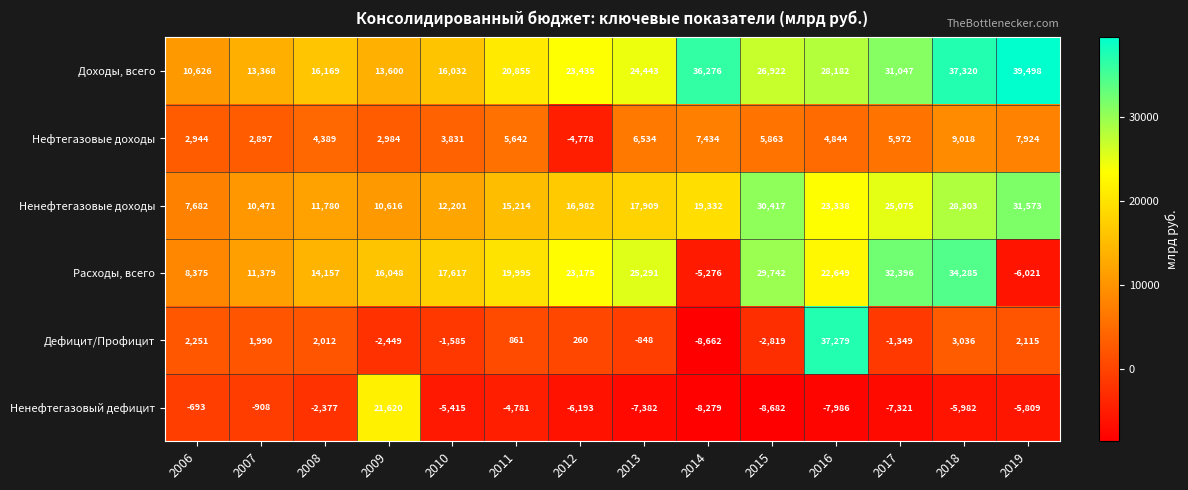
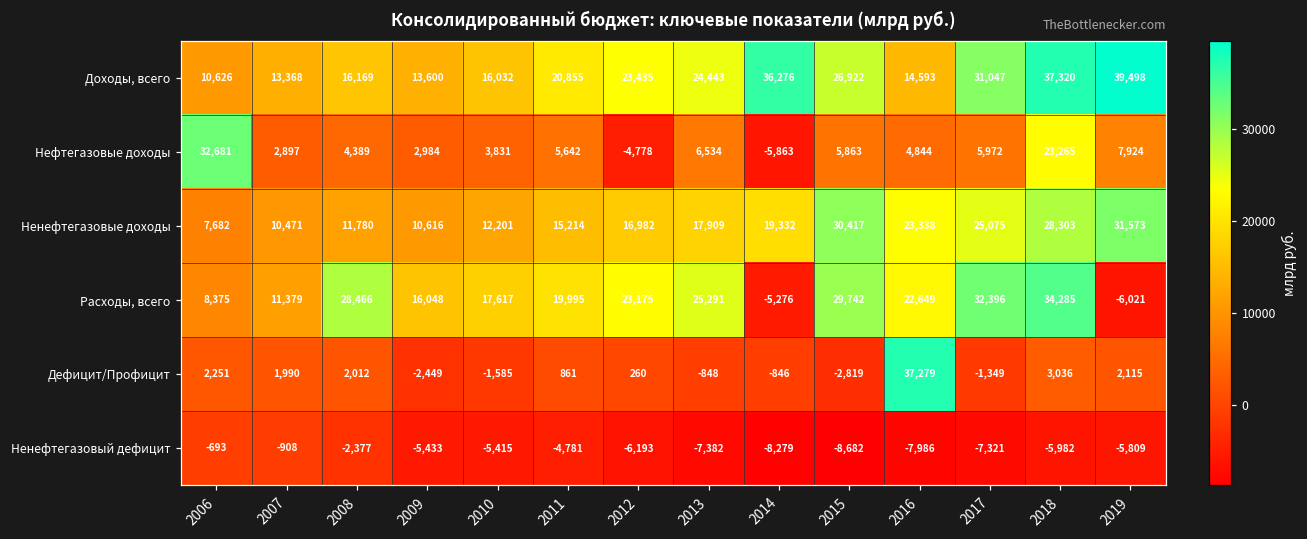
  {
    "Доходы, всего": {
      "2006": "10,626",
      "2007": "13,368",
      "2008": "16,169",
      "2009": "13,600",
      "2010": "16,032",
      "2011": "20,855",
      "2012": "23,435",
      "2013": "24,443",
      "2014": "36,276",
      "2015": "26,922",
-     "2016": "28,182",
+     "2016": "14,593",
      "2017": "31,047",
      "2018": "37,320",
      "2019": "39,498"
    },
    "Нефтегазовые доходы": {
-     "2006": "2,944",
+     "2006": "32,681",
      "2007": "2,897",
      "2008": "4,389",
      "2009": "2,984",
      "2010": "3,831",
      "2011": "5,642",
      "2012": "-4,778",
      "2013": "6,534",
-     "2014": "7,434",
+     "2014": "-5,863",
      "2015": "5,863",
      "2016": "4,844",
      "2017": "5,972",
-     "2018": "9,018",
+     "2018": "23,265",
      "2019": "7,924"
    },
    "Ненефтегазовые доходы": {
      "2006": "7,682",
      "2007": "10,471",
      "2008": "11,780",
      "2009": "10,616",
      "2010": "12,201",
      "2011": "15,214",
      "2012": "16,982",
      "2013": "17,909",
      "2014": "19,332",
      "2015": "30,417",
      "2016": "23,338",
      "2017": "25,075",
      "2018": "28,303",
      "2019": "31,573"
    },
    "Расходы, всего": {
      "2006": "8,375",
      "2007": "11,379",
-     "2008": "14,157",
+     "2008": "28,466",
      "2009": "16,048",
      "2010": "17,617",
      "2011": "19,995",
      "2012": "23,175",
      "2013": "25,291",
      "2014": "-5,276",
      "2015": "29,742",
      "2016": "22,649",
      "2017": "32,396",
      "2018": "34,285",
      "2019": "-6,021"
    },
    "Дефицит/Профицит": {
      "2006": "2,251",
      "2007": "1,990",
      "2008": "2,012",
      "2009": "-2,449",
      "2010": "-1,585",
      "2011": "861",
      "2012": "260",
      "2013": "-848",
-     "2014": "-8,662",
+     "2014": "-846",
      "2015": "-2,819",
      "2016": "37,279",
      "2017": "-1,349",
      "2018": "3,036",
      "2019": "2,115"
    },
    "Ненефтегазовый дефицит": {
      "2006": "-693",
      "2007": "-908",
      "2008": "-2,377",
-     "2009": "21,620",
+     "2009": "-5,433",
      "2010": "-5,415",
      "2011": "-4,781",
      "2012": "-6,193",
      "2013": "-7,382",
      "2014": "-8,279",
      "2015": "-8,682",
      "2016": "-7,986",
      "2017": "-7,321",
      "2018": "-5,982",
      "2019": "-5,809"
    }
  }
